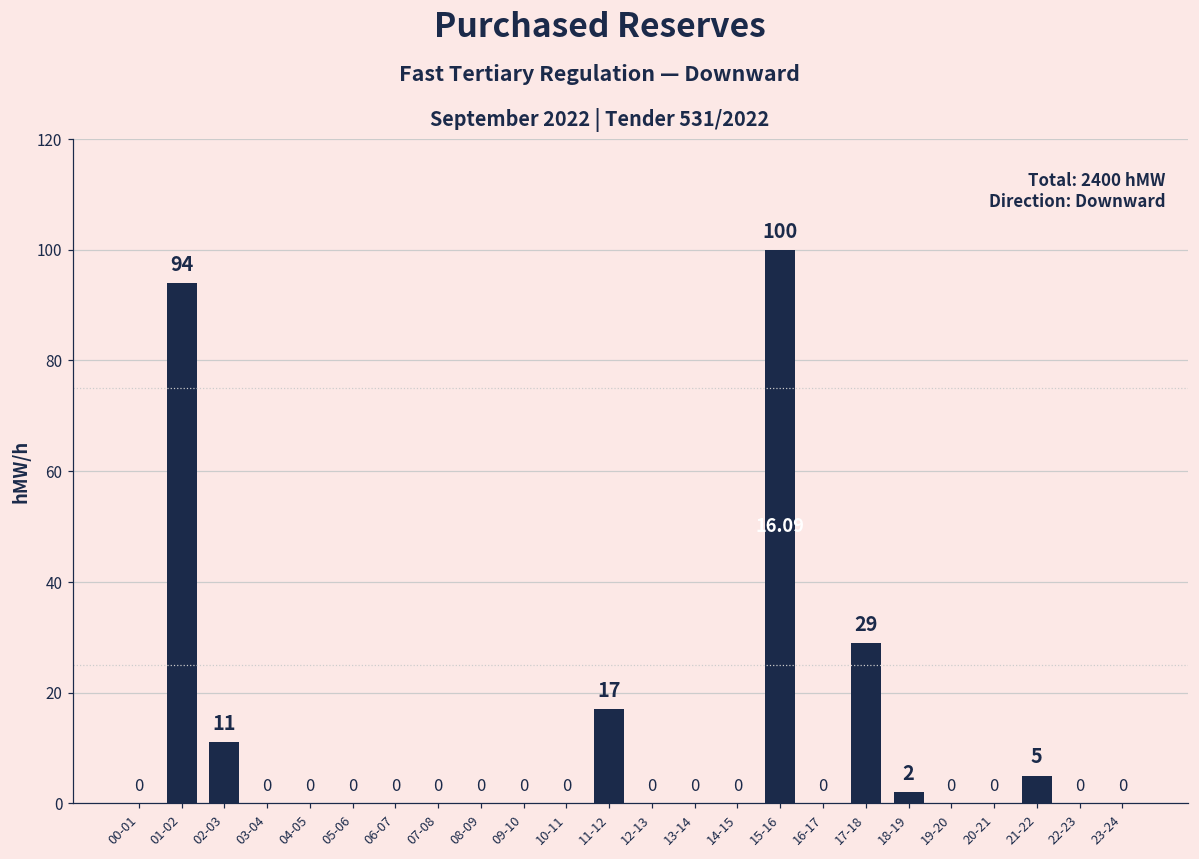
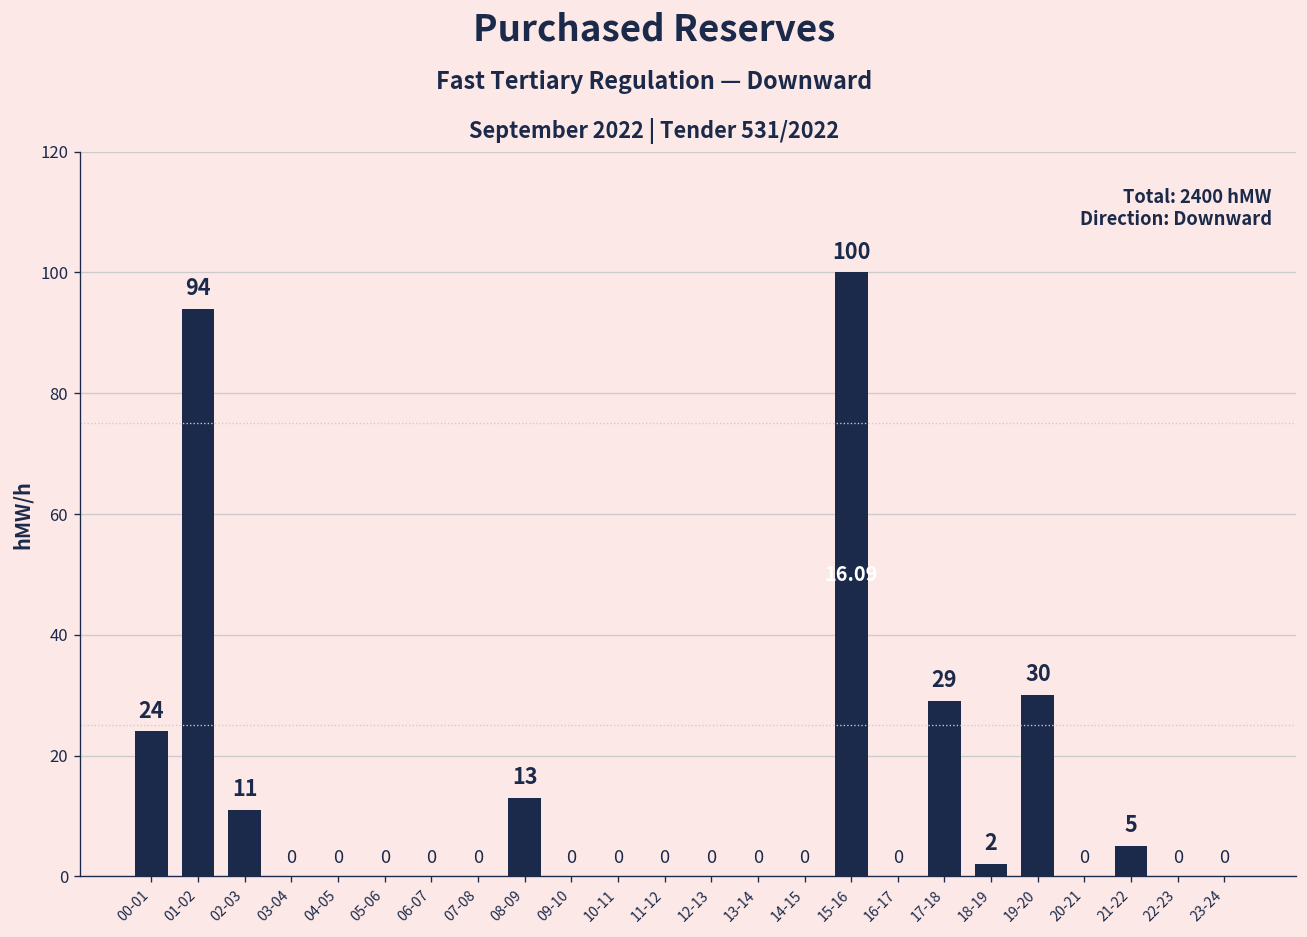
  {
-   "00-01": 0,
+   "00-01": 24,
    "01-02": 94,
    "02-03": 11,
    "03-04": 0,
    "04-05": 0,
    "05-06": 0,
    "06-07": 0,
    "07-08": 0,
-   "08-09": 0,
+   "08-09": 13,
    "09-10": 0,
    "10-11": 0,
-   "11-12": 17,
+   "11-12": 0,
    "12-13": 0,
    "13-14": 0,
    "14-15": 0,
    "15-16": 100,
    "16-17": 0,
    "17-18": 29,
    "18-19": 2,
-   "19-20": 0,
+   "19-20": 30,
    "20-21": 0,
    "21-22": 5,
    "22-23": 0,
    "23-24": 0
  }
